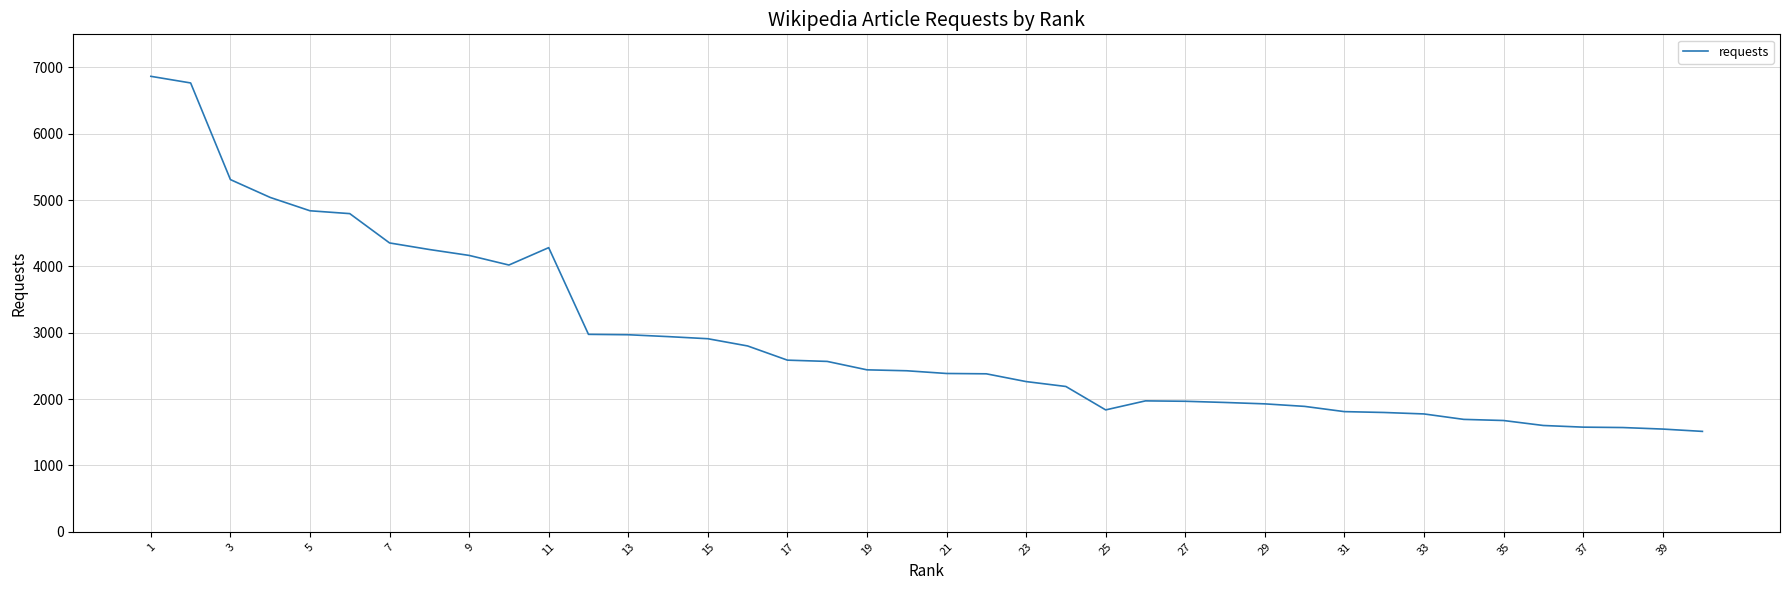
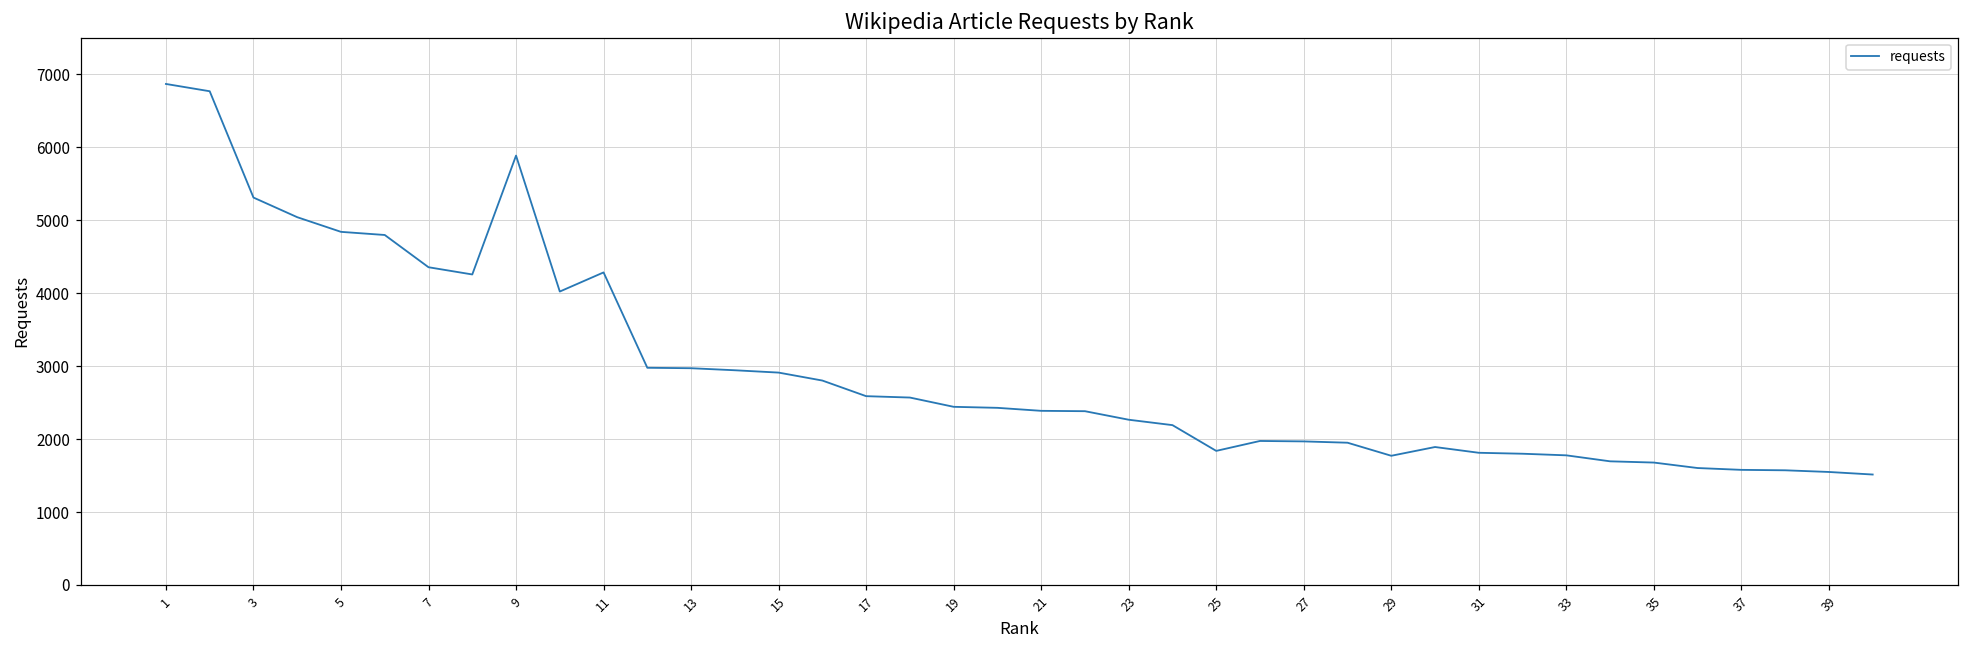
  {
    "1": 6900,
    "3": 5300,
    "5": 4800,
    "7": 4400,
-   "9": 4200,
+   "9": 5900,
    "11": 4300,
    "13": 3000,
    "15": 2900,
    "17": 2600,
    "19": 2400,
    "21": 2400,
    "23": 2300,
    "25": 1800,
    "27": 2000,
-   "29": 1900,
+   "29": 1800,
    "31": 1800,
    "33": 1800,
    "35": 1700,
    "37": 1600,
    "39": 1500
  }
